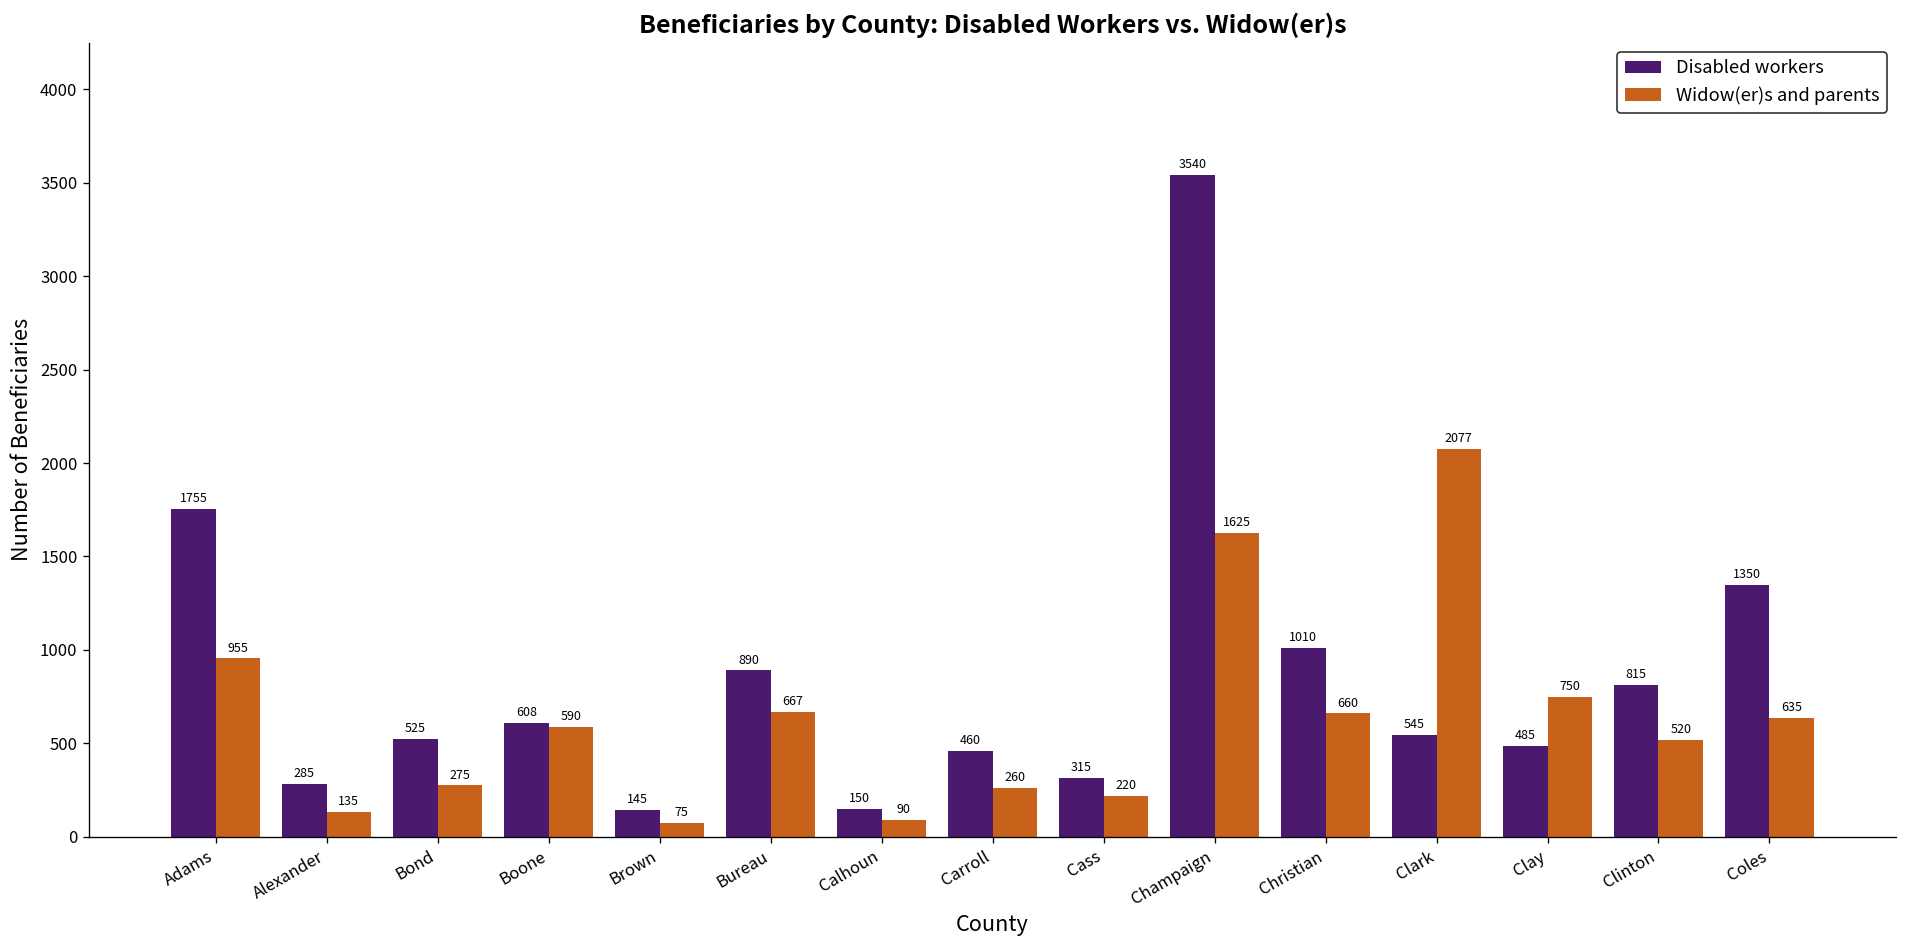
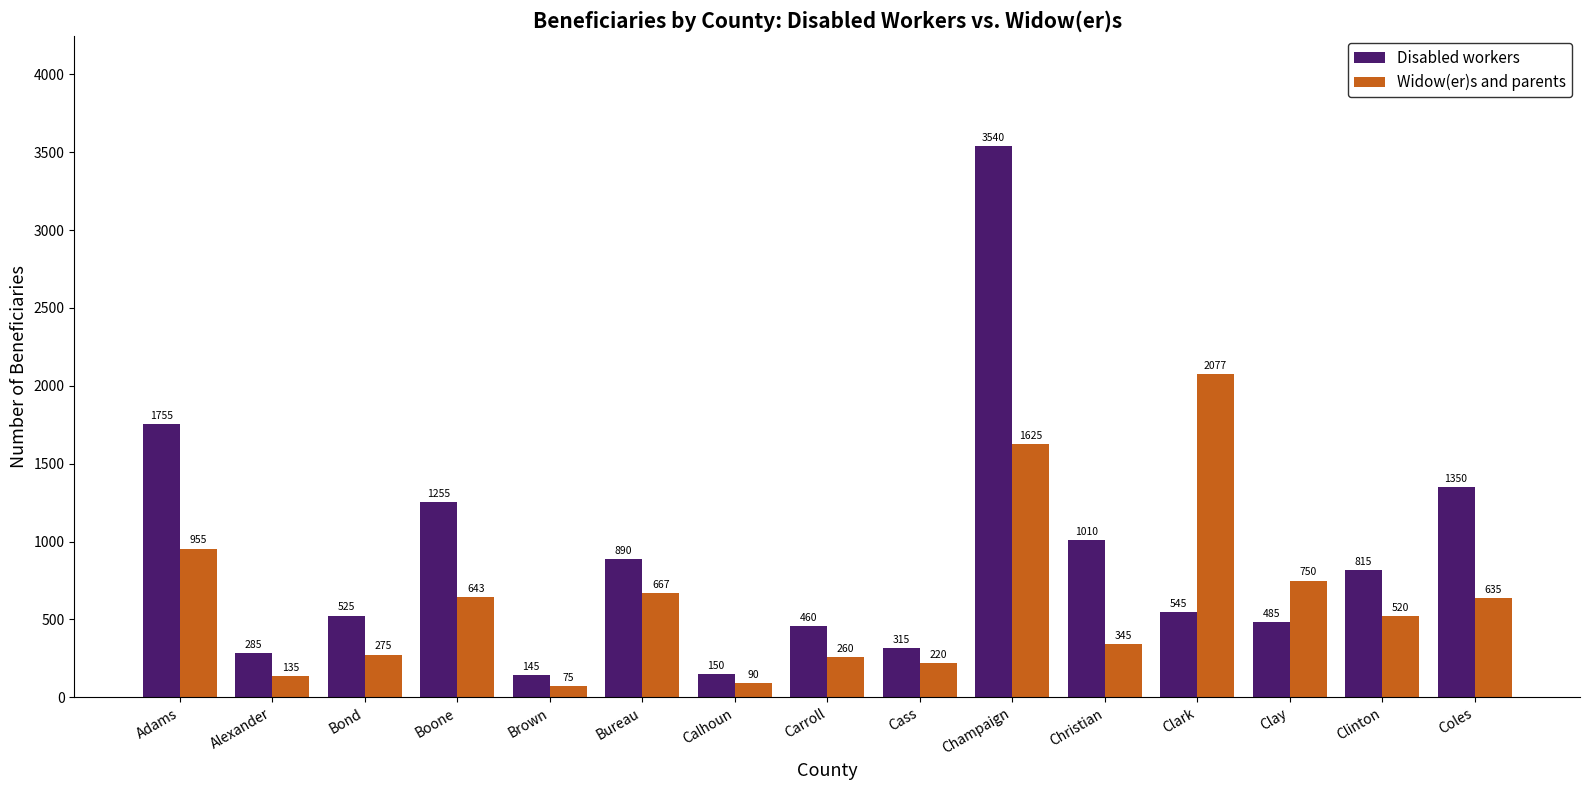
  {
    "Disabled workers": {
      "Adams": 1755,
      "Alexander": 285,
      "Bond": 525,
-     "Boone": 608,
+     "Boone": 1255,
      "Brown": 145,
      "Bureau": 890,
      "Calhoun": 150,
      "Carroll": 460,
      "Cass": 315,
      "Champaign": 3540,
      "Christian": 1010,
      "Clark": 545,
      "Clay": 485,
      "Clinton": 815,
      "Coles": 1350
    },
    "Widow(er)s and parents": {
      "Adams": 955,
      "Alexander": 135,
      "Bond": 275,
-     "Boone": 590,
+     "Boone": 643,
      "Brown": 75,
      "Bureau": 667,
      "Calhoun": 90,
      "Carroll": 260,
      "Cass": 220,
      "Champaign": 1625,
-     "Christian": 660,
+     "Christian": 345,
      "Clark": 2077,
      "Clay": 750,
      "Clinton": 520,
      "Coles": 635
    }
  }
